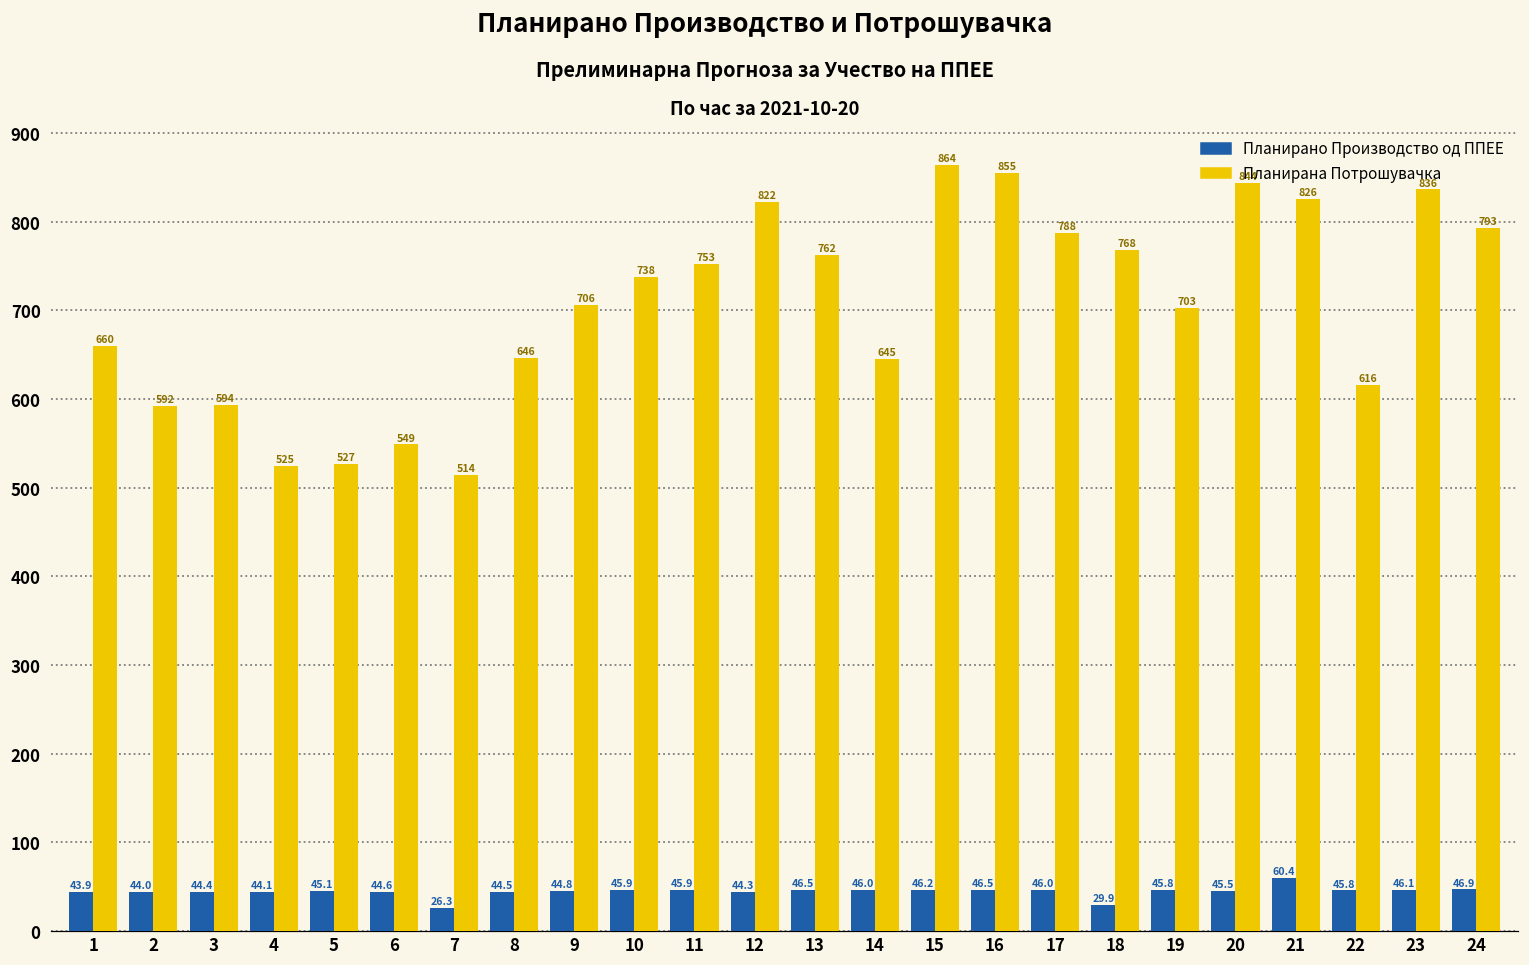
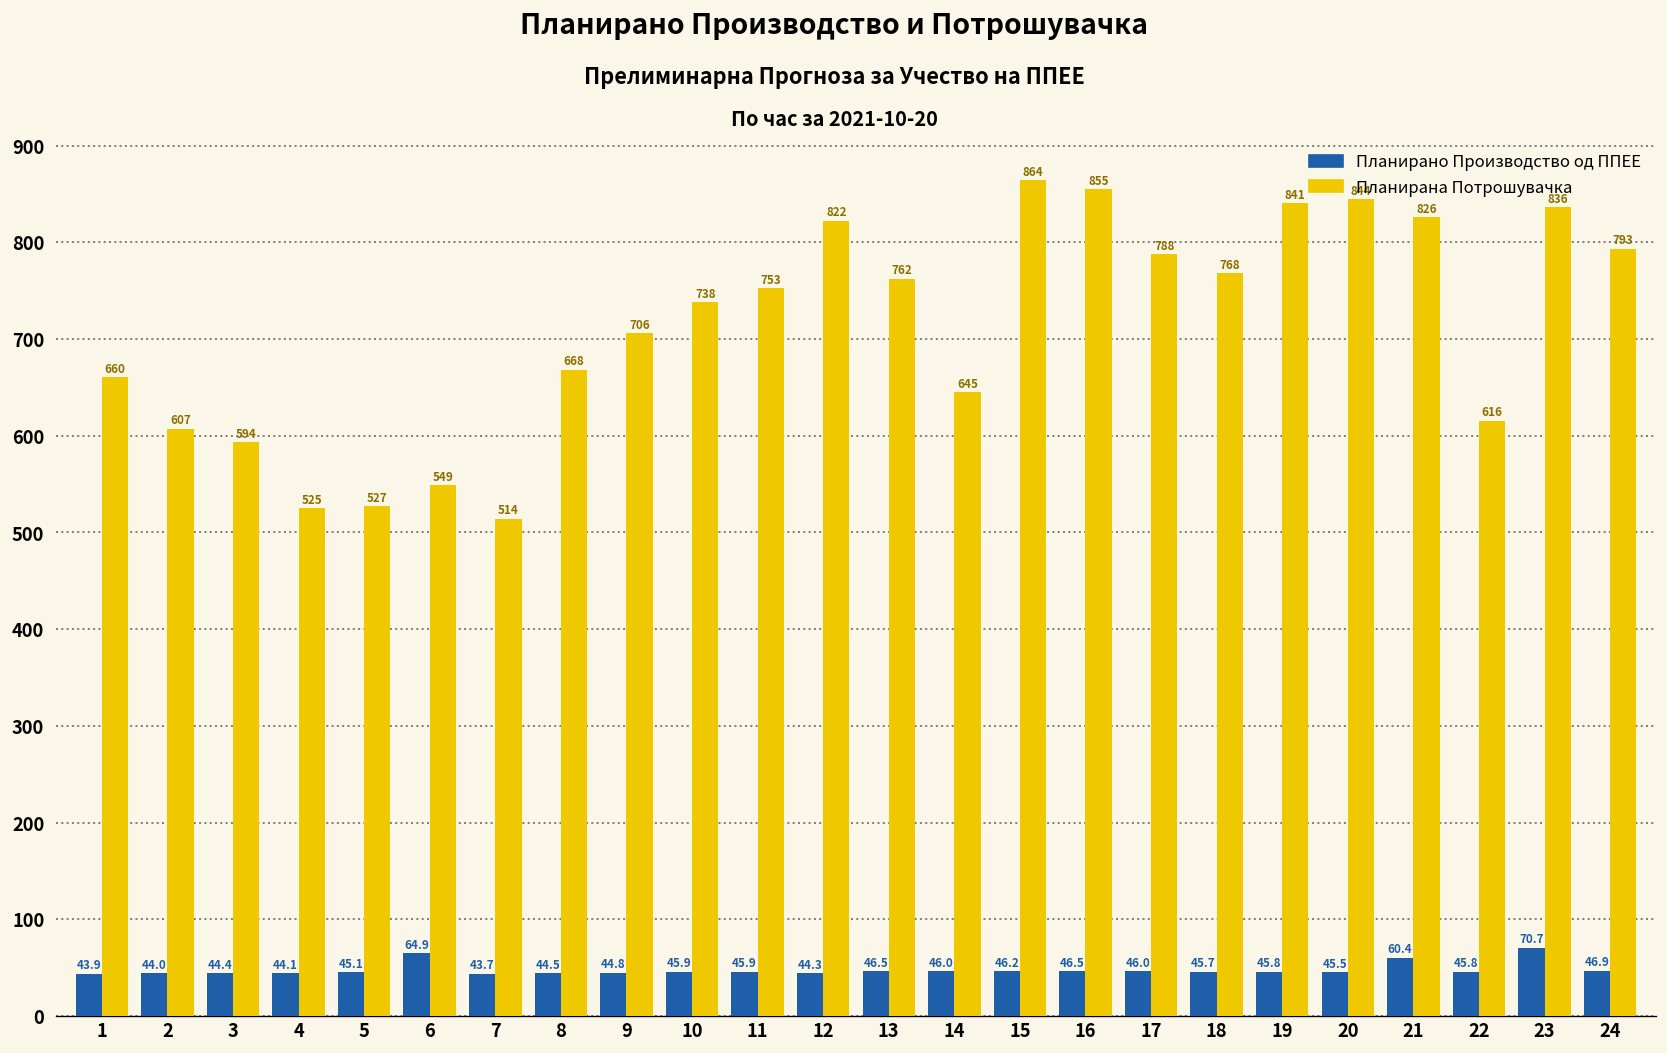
  {
    "Планирано Производство од ППЕЕ": {
      "1": 43.9,
      "2": 44.0,
      "3": 44.4,
      "4": 44.1,
      "5": 45.1,
-     "6": 44.6,
-     "7": 26.3,
+     "6": 64.9,
+     "7": 43.7,
      "8": 44.5,
      "9": 44.8,
      "10": 45.9,
      "11": 45.9,
      "12": 44.3,
      "13": 46.5,
      "14": 46.0,
      "15": 46.2,
      "16": 46.5,
      "17": 46.0,
-     "18": 29.9,
+     "18": 45.7,
      "19": 45.8,
      "20": 45.5,
      "21": 60.4,
      "22": 45.8,
-     "23": 46.1,
+     "23": 70.7,
      "24": 46.9
    },
    "Планирана Потрошувачка": {
      "1": 660,
-     "2": 592,
+     "2": 607,
      "3": 594,
      "4": 525,
      "5": 527,
      "6": 549,
      "7": 514,
-     "8": 646,
+     "8": 668,
      "9": 706,
      "10": 738,
      "11": 753,
      "12": 822,
      "13": 762,
      "14": 645,
      "15": 864,
      "16": 855,
      "17": 788,
      "18": 768,
-     "19": 703,
+     "19": 841,
      "20": 844,
      "21": 826,
      "22": 616,
      "23": 836,
      "24": 793
    }
  }
